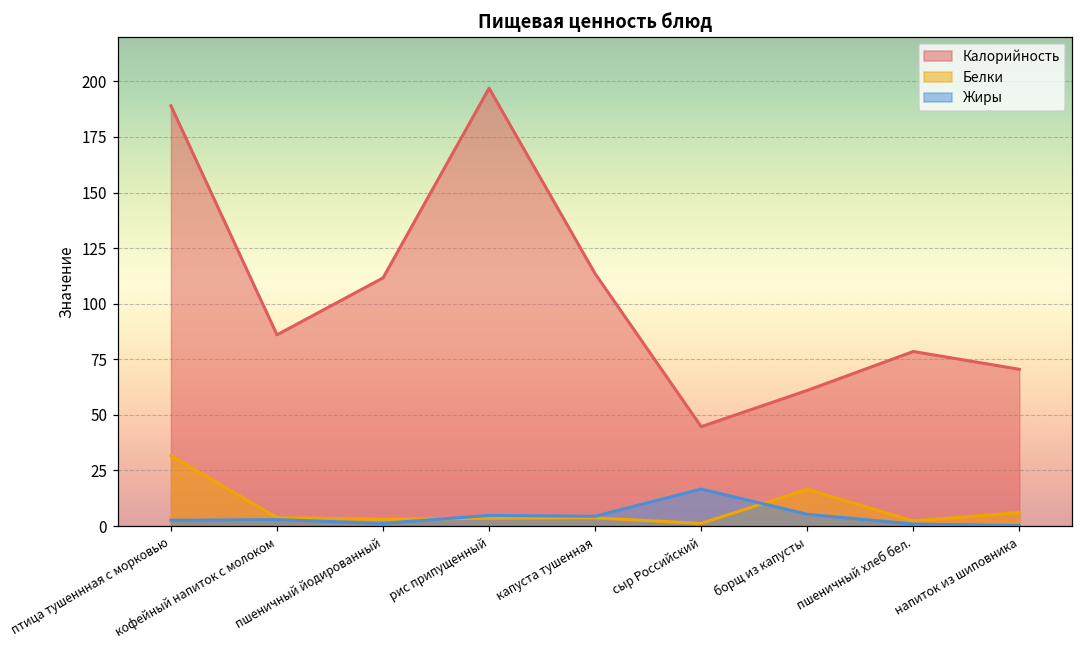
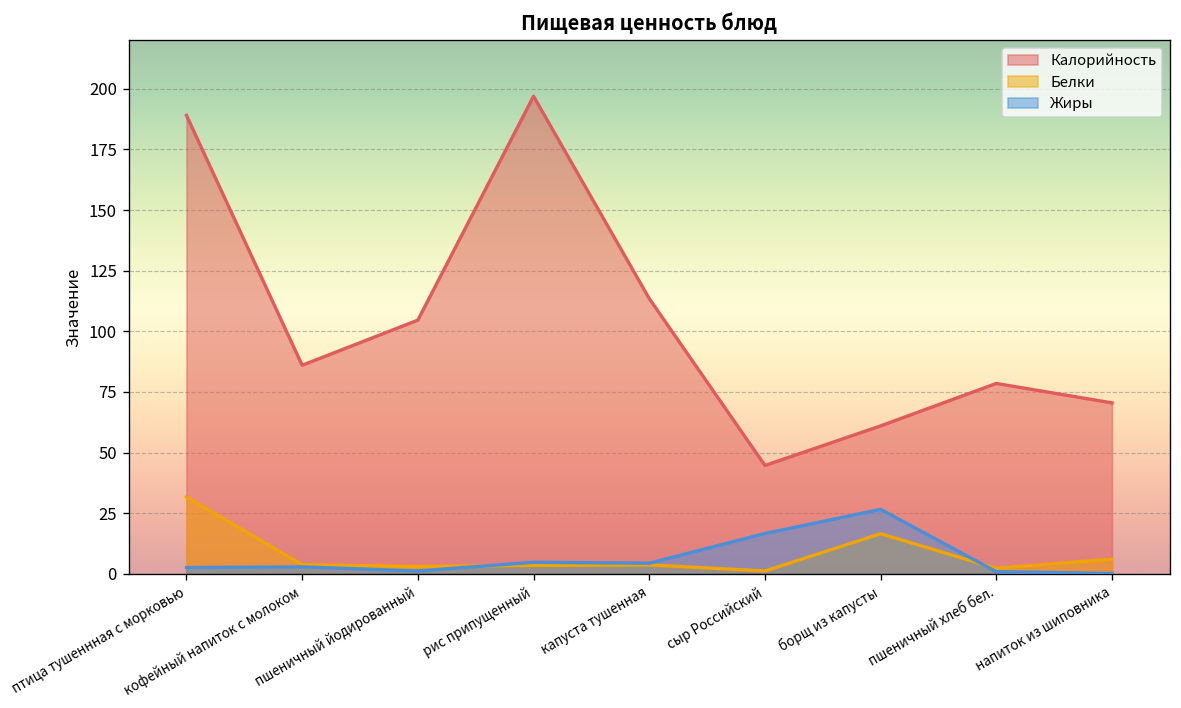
  {
    "Калорийность": {
      "птица тушеннная с морковью": 189,
      "кофейный напиток с молоком": 86,
-     "пшеничный йодированный": 112,
+     "пшеничный йодированный": 105,
      "рис припущенный": 197,
      "капуста тушенная": 114,
      "сыр Российский": 45,
      "борщ из капусты": 61,
      "пшеничный хлеб бел.": 79,
      "напиток из шиповника": 71
    },
    "Белки": {
      "птица тушеннная с морковью": 32,
      "пшеничный йодированный": 3,
      "рис припущенный": 4,
      "сыр Российский": 1,
      "борщ из капусты": 17,
      "пшеничный хлеб бел.": 2,
      "напиток из шиповника": 6
    },
    "Жиры": {
      "птица тушеннная с морковью": 3,
      "пшеничный йодированный": 1,
      "рис припущенный": 5,
      "сыр Российский": 17,
-     "борщ из капусты": 5,
+     "борщ из капусты": 27,
      "пшеничный хлеб бел.": 1,
      "напиток из шиповника": 0
    }
  }
